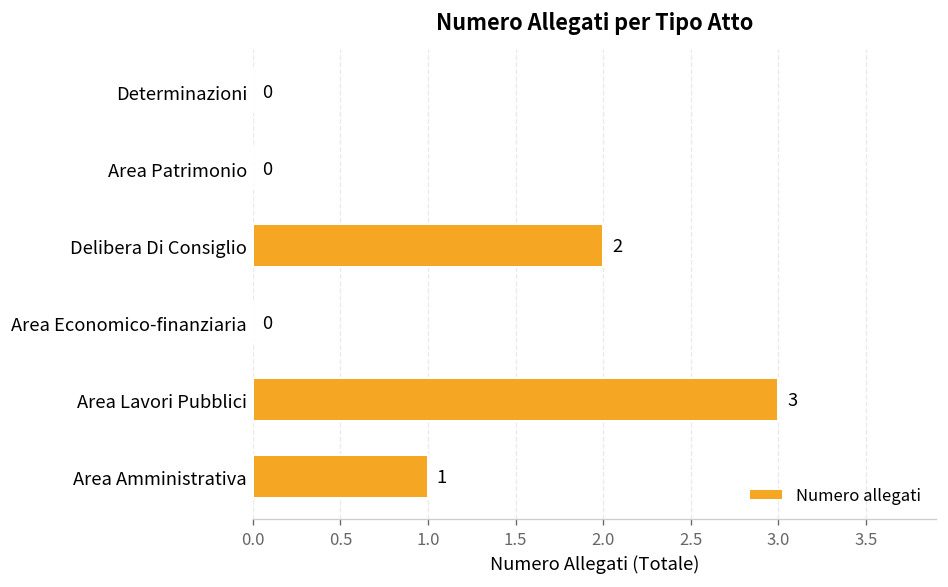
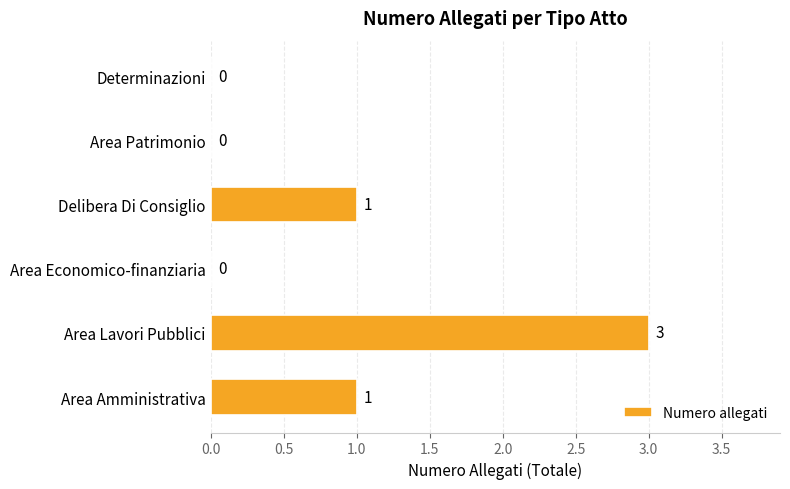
  {
    "Determinazioni": 0,
    "Area Patrimonio": 0,
-   "Delibera Di Consiglio": 2,
+   "Delibera Di Consiglio": 1,
    "Area Economico-finanziaria": 0,
    "Area Lavori Pubblici": 3,
    "Area Amministrativa": 1
  }
